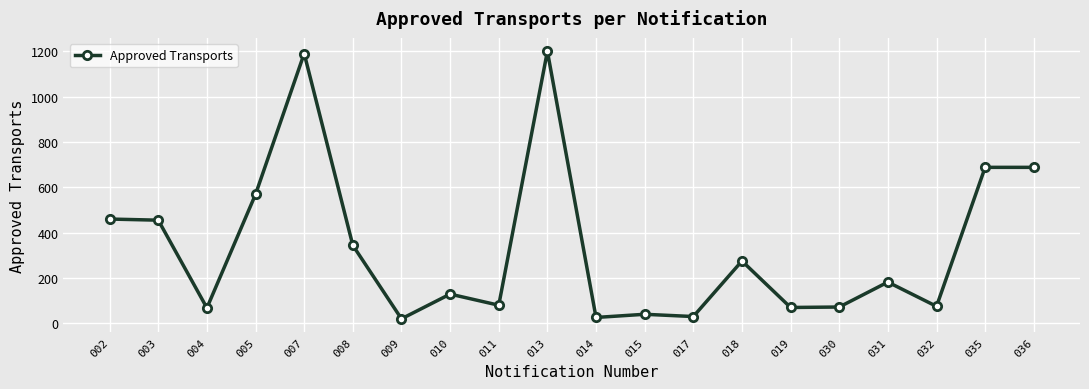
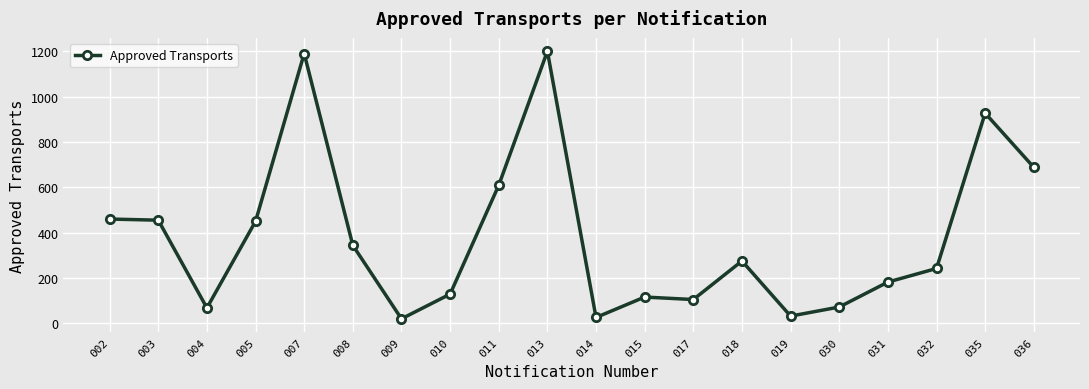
  {
    "002": 460,
    "003": 460,
    "004": 70,
-   "005": 570,
+   "005": 450,
    "007": 1190,
    "008": 340,
    "009": 20,
    "010": 130,
-   "011": 80,
+   "011": 610,
    "013": 1200,
    "014": 30,
-   "015": 40,
-   "017": 30,
+   "015": 120,
+   "017": 110,
    "018": 280,
-   "019": 70,
+   "019": 30,
    "030": 70,
    "031": 180,
-   "032": 80,
-   "035": 690,
+   "032": 240,
+   "035": 930,
    "036": 690
  }
